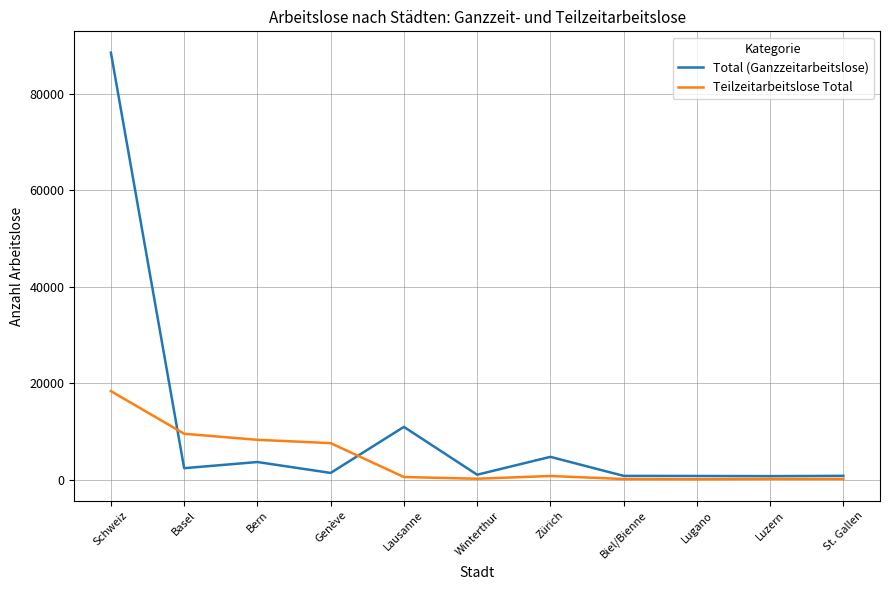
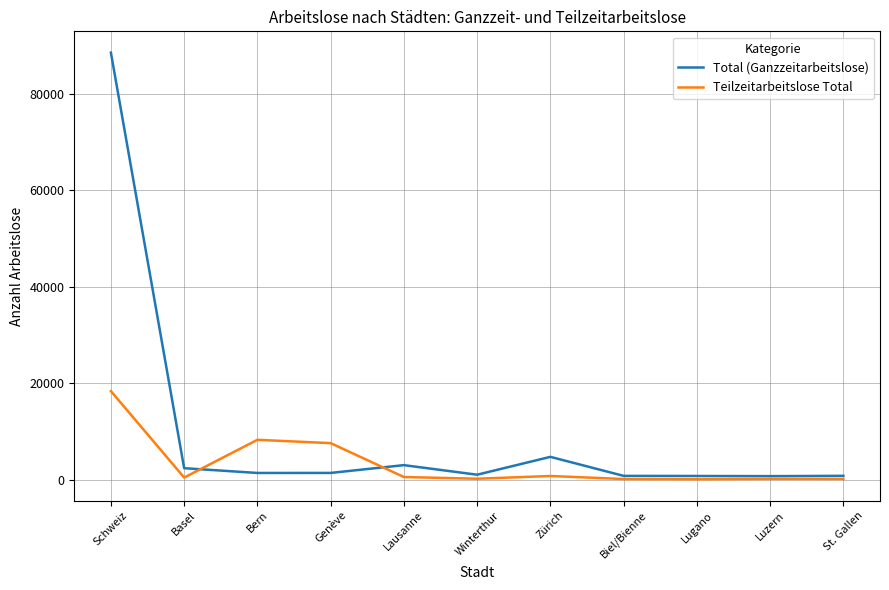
  {
    "Total (Ganzzeitarbeitslose)": {
      "Schweiz": 88000,
      "Basel": 2000,
-     "Bern": 4000,
+     "Bern": 1000,
      "Genève": 1000,
-     "Lausanne": 11000,
+     "Lausanne": 3000,
      "Winterthur": 1000,
      "Zürich": 5000,
      "Biel/Bienne": 1000,
      "Lugano": 1000,
      "Luzern": 1000,
      "St. Gallen": 1000
    },
    "Teilzeitarbeitslose Total": {
      "Schweiz": 18000,
-     "Basel": 10000,
+     "Basel": 0,
      "Bern": 8000,
      "Genève": 8000,
      "Lausanne": 1000,
      "Winterthur": 0,
      "Zürich": 1000,
      "Biel/Bienne": 0,
      "Lugano": 0,
      "Luzern": 0,
      "St. Gallen": 0
    }
  }
